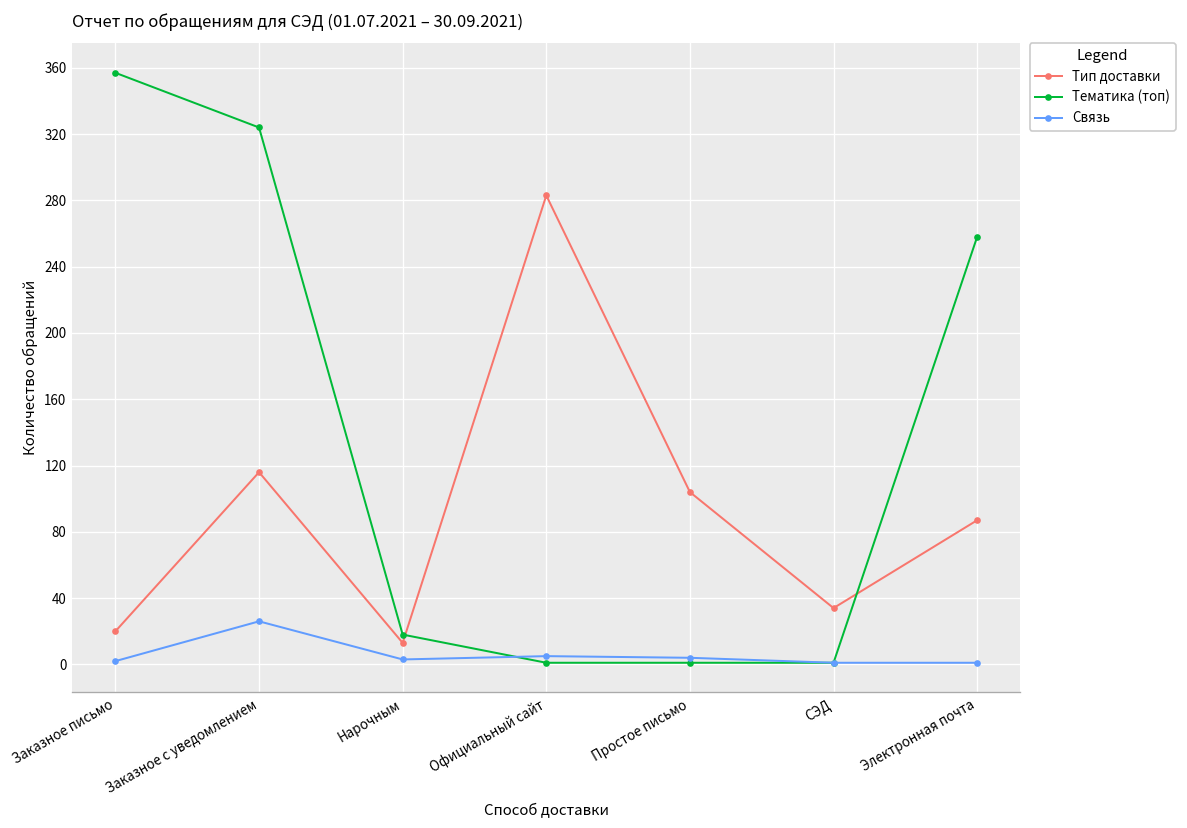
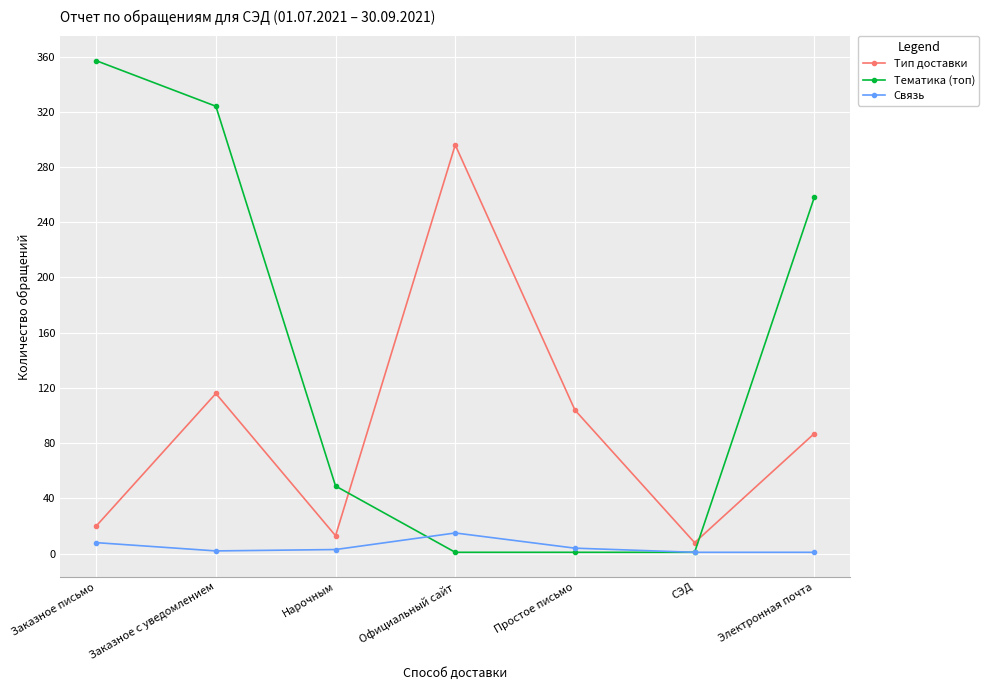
  {
    "Тип доставки": {
      "Заказное письмо": 20,
      "Заказное с уведомлением": 116,
      "Нарочным": 13,
-     "Официальный сайт": 283,
+     "Официальный сайт": 296,
      "Простое письмо": 104,
-     "СЭД": 34,
+     "СЭД": 8,
      "Электронная почта": 87
    },
    "Тематика (топ)": {
      "Заказное письмо": 357,
      "Заказное с уведомлением": 324,
-     "Нарочным": 18,
+     "Нарочным": 49,
      "Официальный сайт": 1,
      "Простое письмо": 1,
      "Электронная почта": 258
    },
    "Связь": {
-     "Заказное письмо": 2,
-     "Заказное с уведомлением": 26,
+     "Заказное письмо": 8,
+     "Заказное с уведомлением": 2,
      "Нарочным": 3,
-     "Официальный сайт": 5,
+     "Официальный сайт": 15,
      "Простое письмо": 4,
      "Электронная почта": 1
    }
  }
